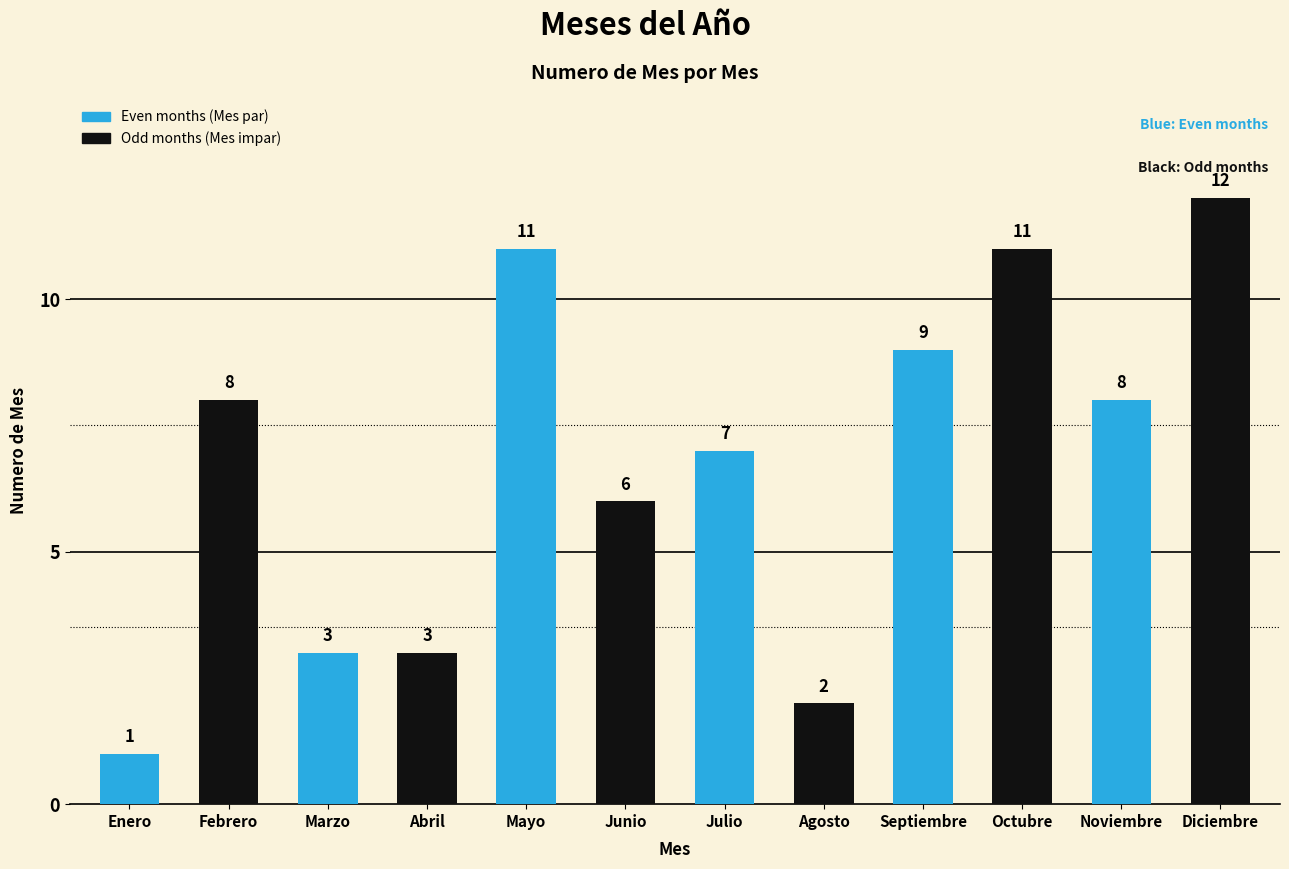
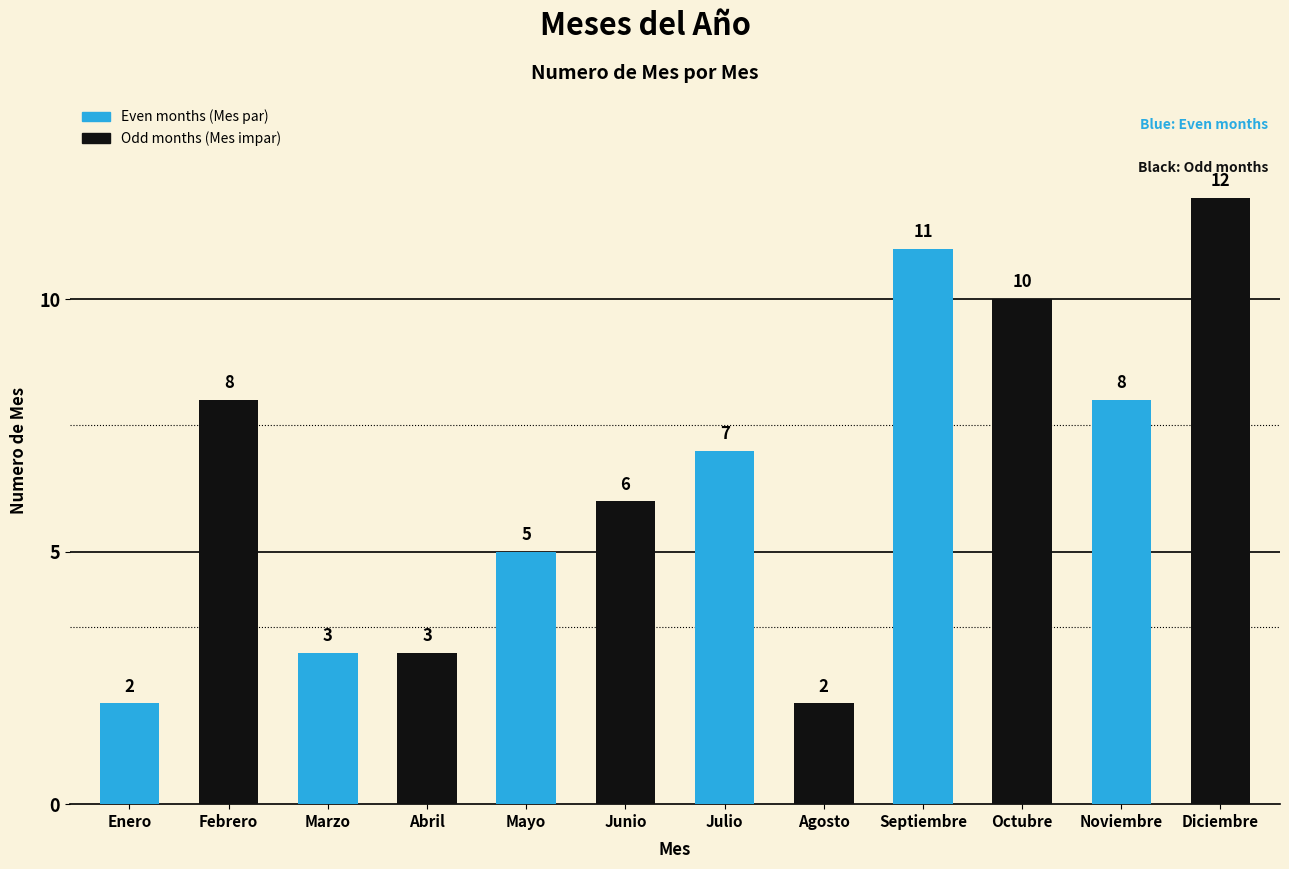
  {
-   "Enero": 1,
+   "Enero": 2,
    "Febrero": 8,
    "Marzo": 3,
    "Abril": 3,
-   "Mayo": 11,
+   "Mayo": 5,
    "Junio": 6,
    "Julio": 7,
    "Agosto": 2,
-   "Septiembre": 9,
-   "Octubre": 11,
+   "Septiembre": 11,
+   "Octubre": 10,
    "Noviembre": 8,
    "Diciembre": 12
  }
